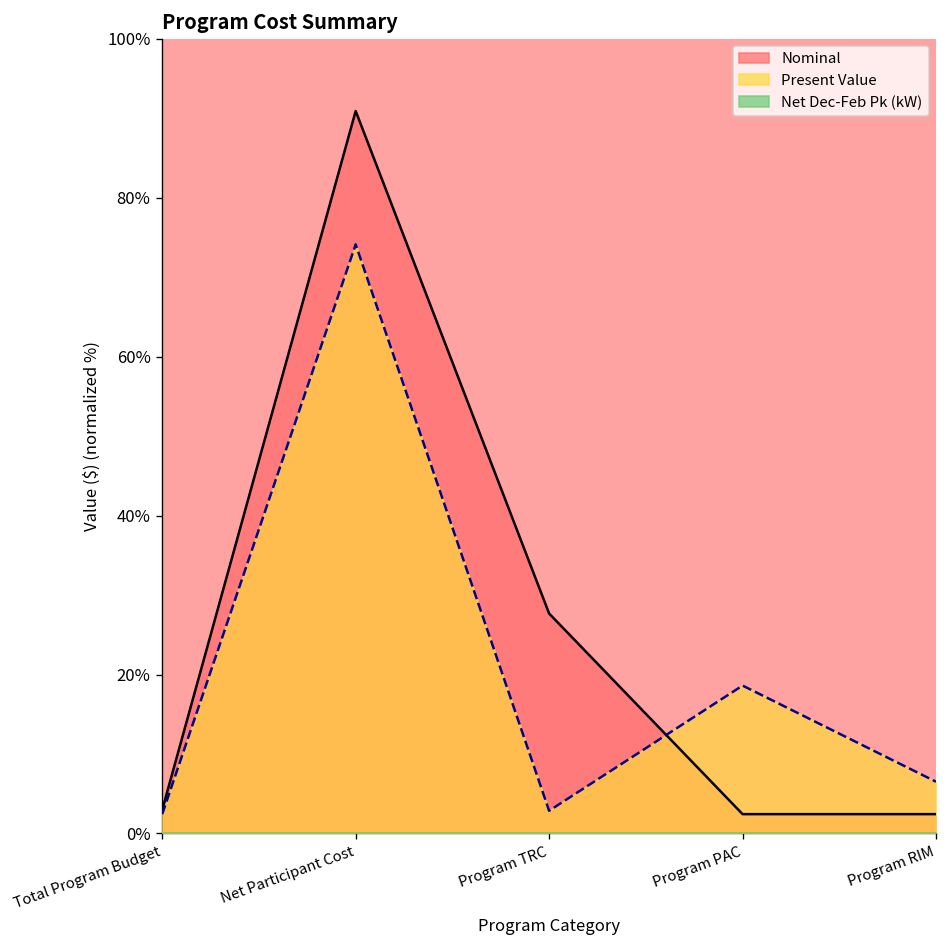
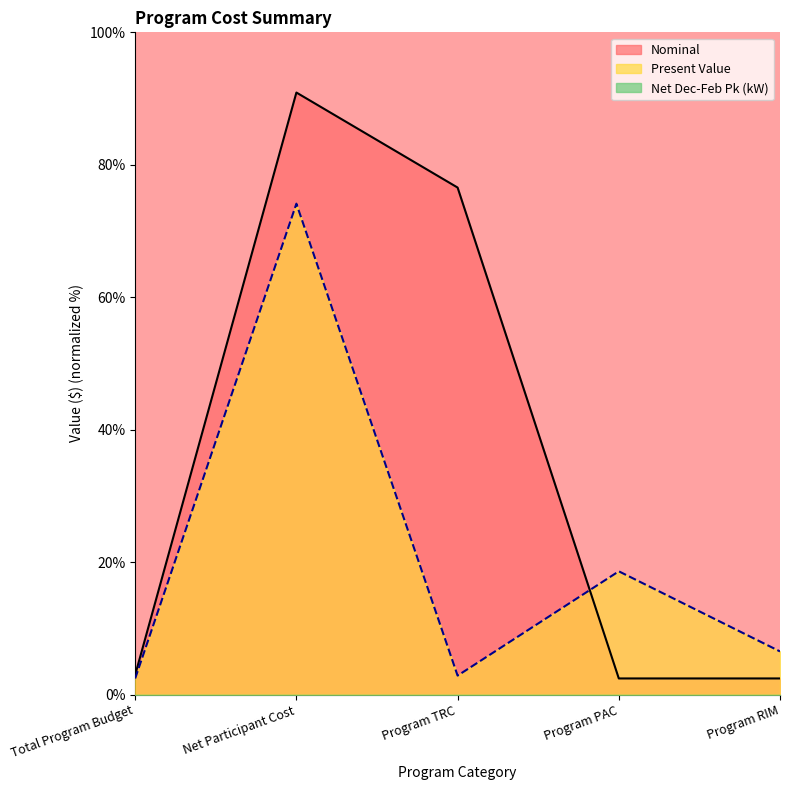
  {
    "Nominal": {
      "Total Program Budget": "3%",
      "Net Participant Cost": "91%",
-     "Program TRC": "28%",
+     "Program TRC": "77%",
      "Program PAC": "2%",
      "Program RIM": "2%"
    },
    "Present Value": {
      "Total Program Budget": "2%",
      "Net Participant Cost": "74%",
      "Program TRC": "3%",
      "Program PAC": "19%",
      "Program RIM": "7%"
    },
    "Net Dec-Feb Pk (kW)": {
      "Total Program Budget": "0%",
      "Net Participant Cost": "0%",
      "Program TRC": "0%",
      "Program PAC": "0%",
      "Program RIM": "0%"
    }
  }
